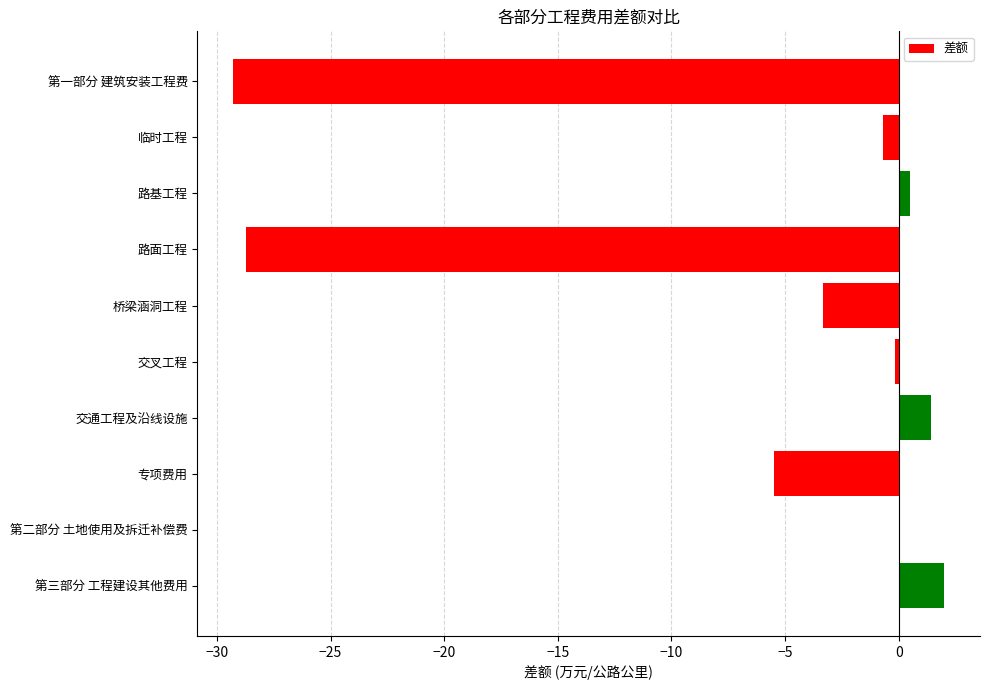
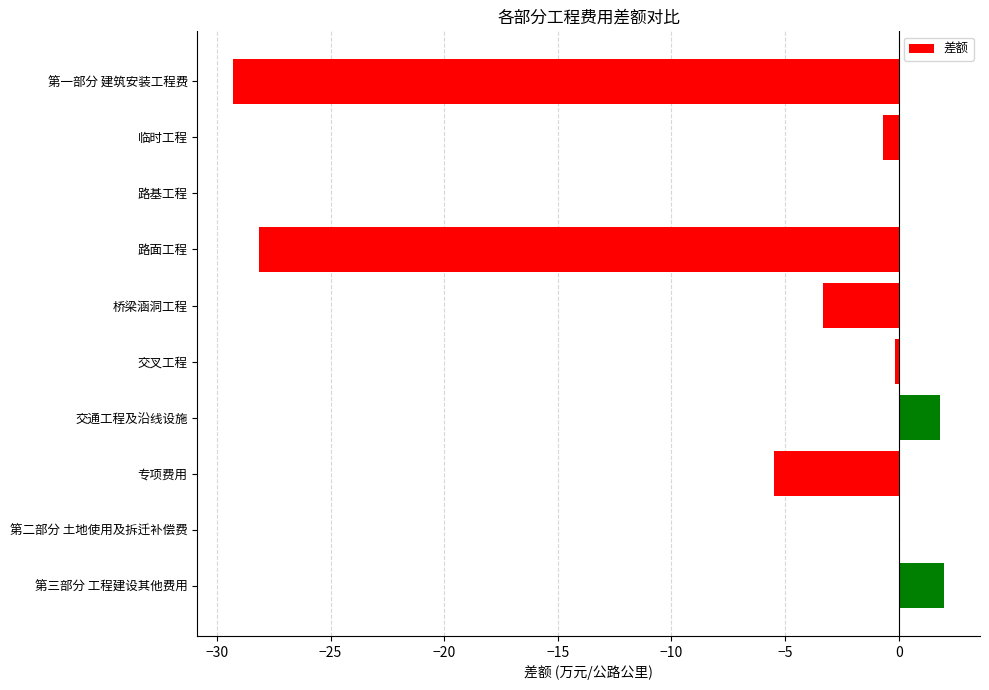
  {
    "第一部分 建筑安装工程费": -29.3,
    "临时工程": -0.7,
-   "路基工程": 0.5,
-   "路面工程": -28.7,
+   "路基工程": 0.0,
+   "路面工程": -28.2,
    "桥梁涵洞工程": -3.3,
    "交叉工程": -0.2,
-   "交通工程及沿线设施": 1.4,
+   "交通工程及沿线设施": 1.8,
    "专项费用": -5.5,
    "第二部分 土地使用及拆迁补偿费": 0.0,
    "第三部分 工程建设其他费用": 2.0
  }
